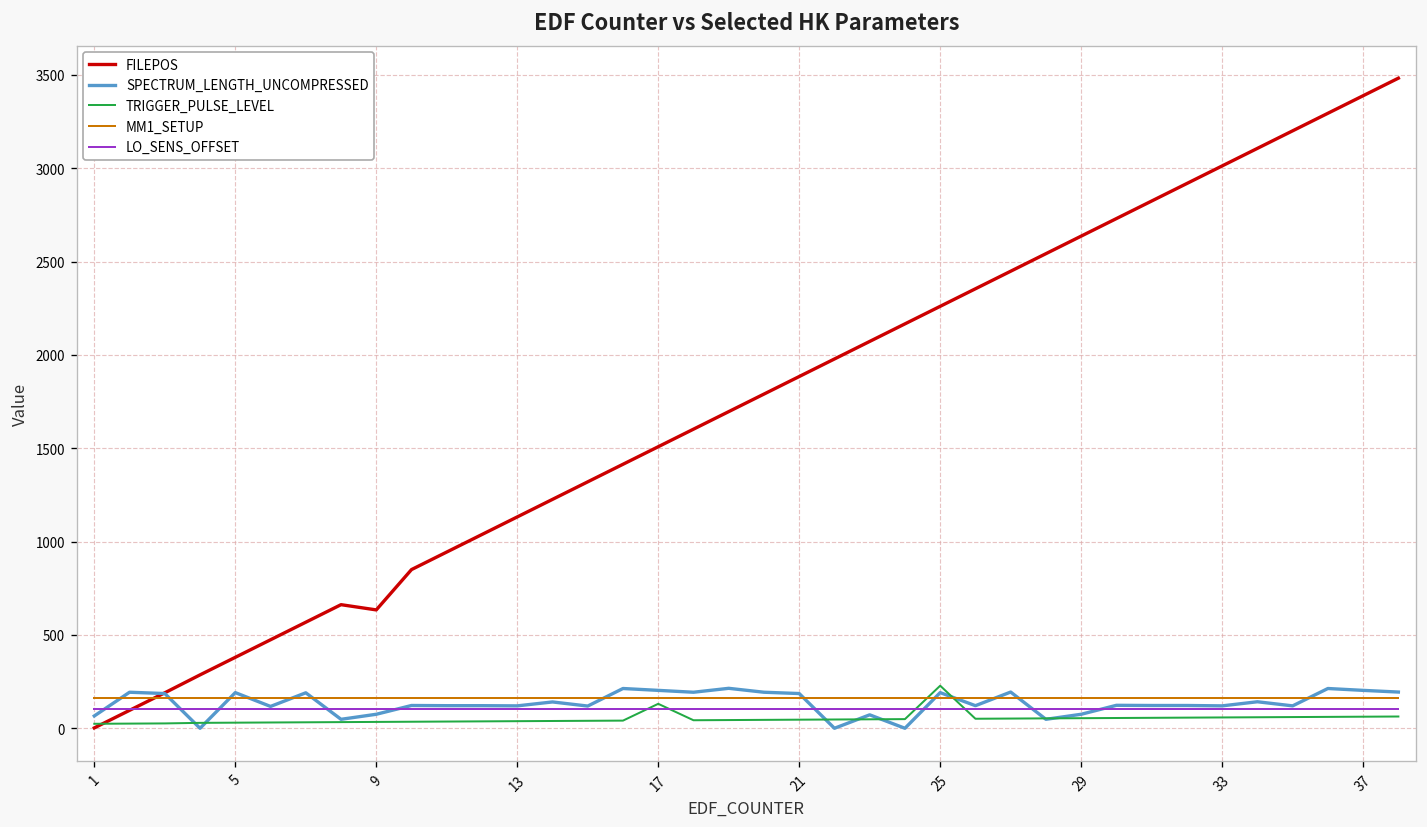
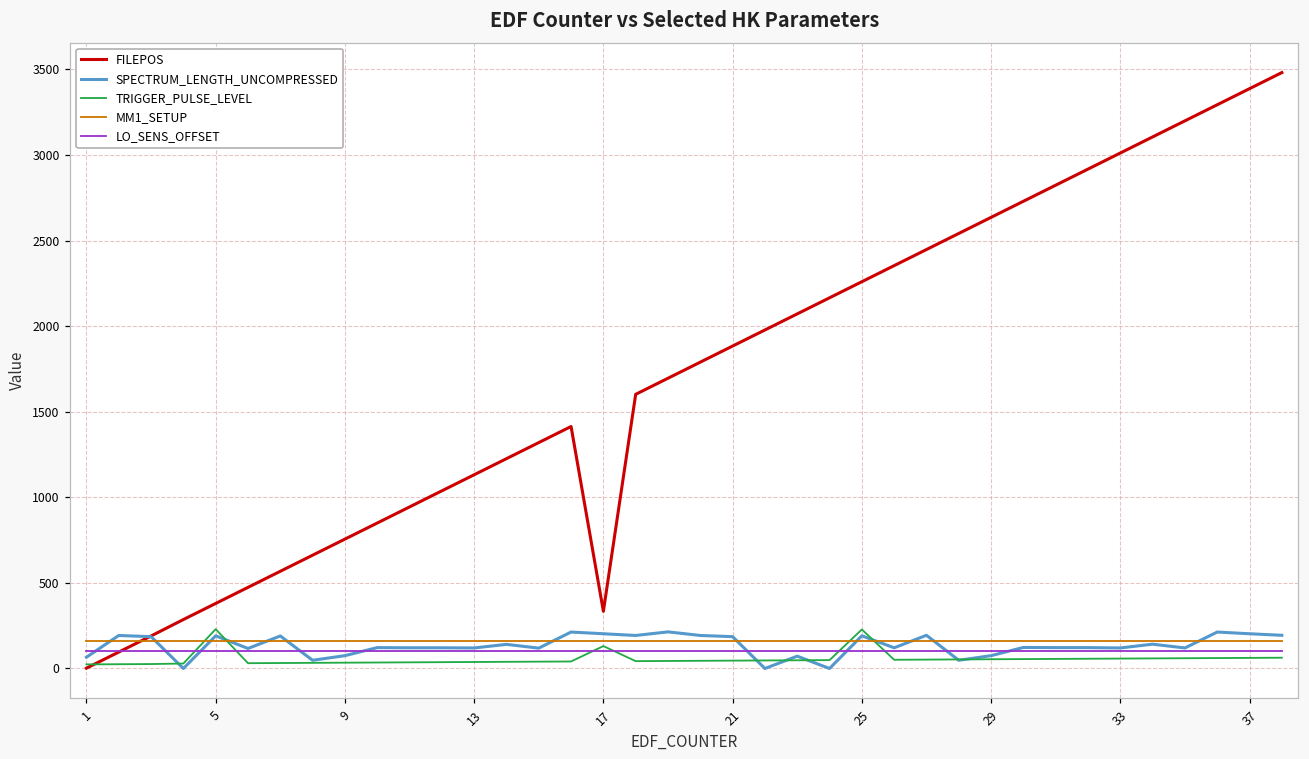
  {
    "FILEPOS": {
      "1": 0,
      "5": 380,
-     "9": 630,
+     "9": 760,
      "13": 1130,
-     "17": 1510,
+     "17": 330,
      "21": 1880,
      "25": 2260,
      "29": 2640,
      "33": 3010,
      "37": 3390
    },
    "SPECTRUM_LENGTH_UNCOMPRESSED": {
      "1": 70,
      "5": 190,
      "9": 80,
      "17": 200,
      "21": 190,
      "25": 190,
      "29": 80,
      "37": 200
    },
    "TRIGGER_PULSE_LEVEL": {
      "1": 20,
-     "5": 30,
+     "5": 230,
      "9": 30,
      "13": 40,
      "17": 130,
      "21": 50,
      "25": 230,
      "29": 50,
      "33": 60,
      "37": 60
    },
    "MM1_SETUP": {
      "1": 160,
      "5": 160,
      "9": 160,
      "13": 160,
      "17": 160,
      "21": 160,
      "25": 160,
      "29": 160,
      "33": 160,
      "37": 160
    },
    "LO_SENS_OFFSET": {
      "1": 100,
      "5": 100,
      "9": 100,
      "17": 100,
      "21": 100,
      "25": 100,
      "29": 100,
      "37": 100
    }
  }
